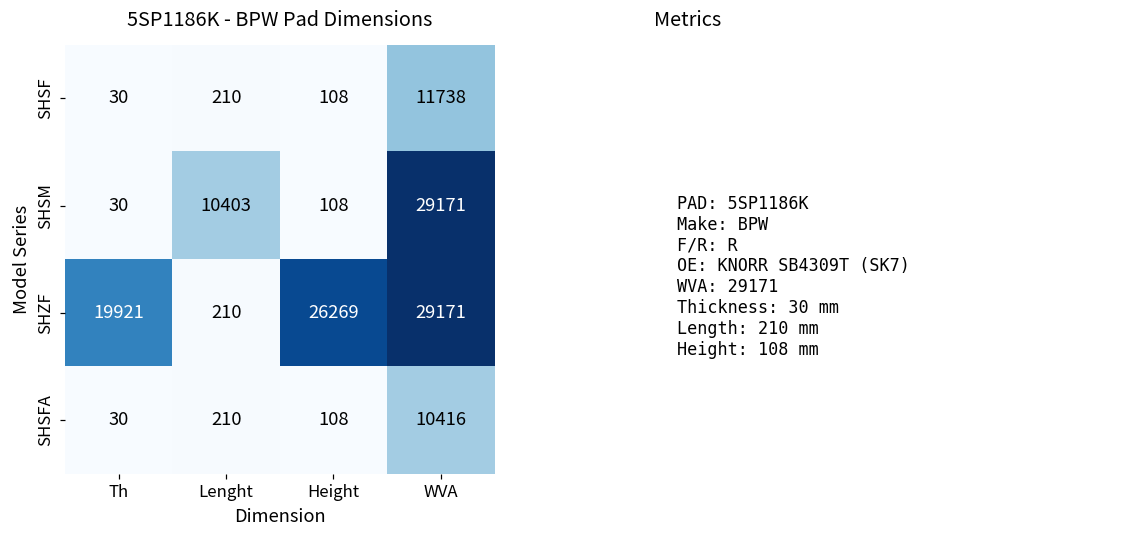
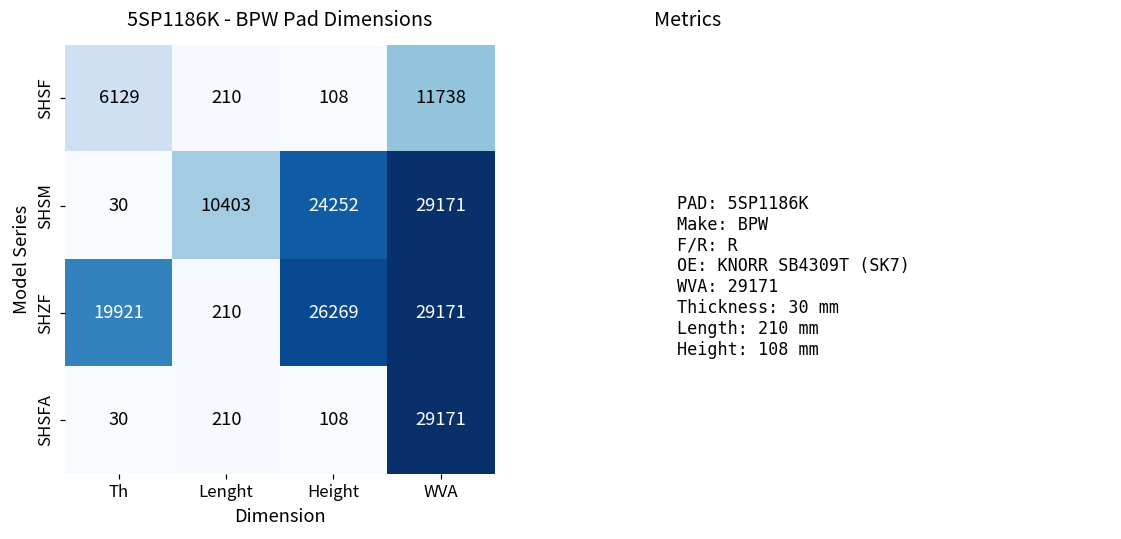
  {
    "SHSF": {
-     "Th": 30,
+     "Th": 6129,
      "Lenght": 210,
      "Height": 108,
      "WVA": 11738
    },
    "SHSM": {
      "Th": 30,
      "Lenght": 10403,
-     "Height": 108,
+     "Height": 24252,
      "WVA": 29171
    },
    "SHZF": {
      "Th": 19921,
      "Lenght": 210,
      "Height": 26269,
      "WVA": 29171
    },
    "SHSFA": {
      "Th": 30,
      "Lenght": 210,
      "Height": 108,
-     "WVA": 10416
+     "WVA": 29171
    }
  }
